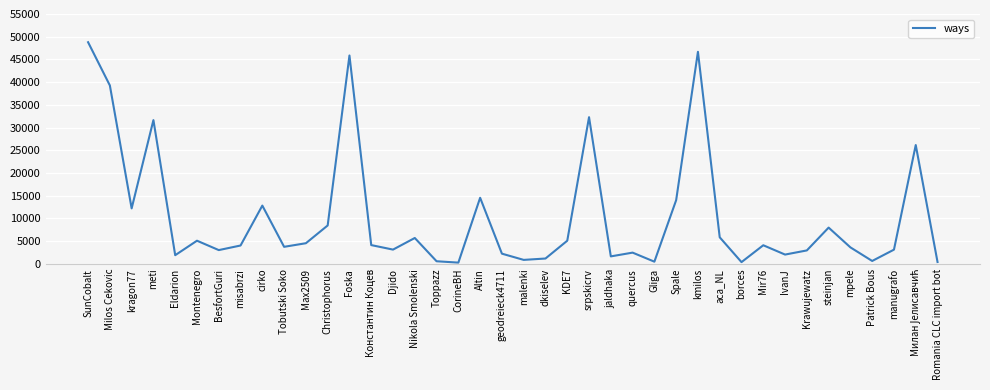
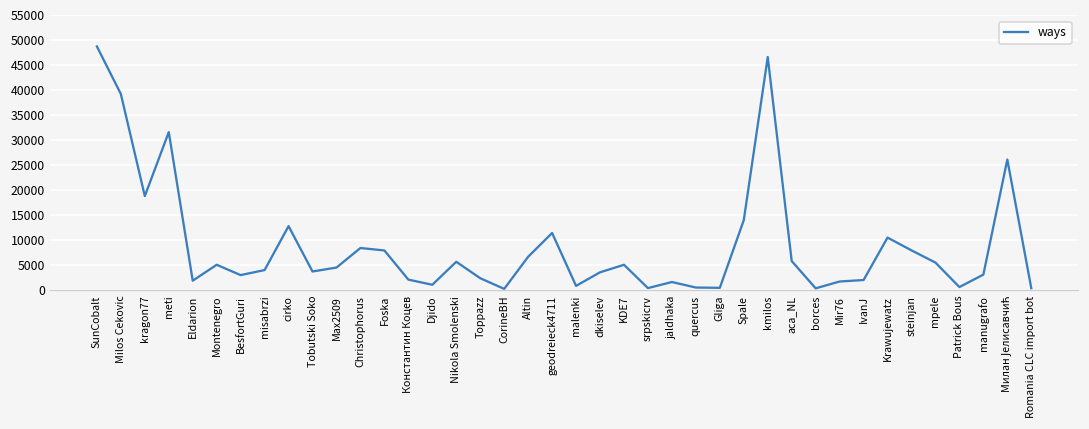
  {
    "SunCobalt": 49000,
    "Milos Cekovic": 39000,
-   "kragon77": 12000,
+   "kragon77": 19000,
    "meti": 32000,
    "Eldarion": 2000,
    "Montenegro": 5000,
    "BesfortGuri": 3000,
    "misabrzi": 4000,
    "cirko": 13000,
    "Tobutski Soko": 4000,
    "Max2509": 5000,
    "Christophorus": 8000,
-   "Foska": 46000,
-   "Константин Коцев": 4000,
-   "Djido": 3000,
+   "Foska": 8000,
+   "Константин Коцев": 2000,
+   "Djido": 1000,
    "Nikola Smolenski": 6000,
-   "Toppazz": 1000,
+   "Toppazz": 2000,
    "CorineBH": 0,
-   "Altin": 15000,
-   "geodreieck4711": 2000,
+   "Altin": 7000,
+   "geodreieck4711": 11000,
    "malenki": 1000,
-   "dkiselev": 1000,
+   "dkiselev": 4000,
    "KDE7": 5000,
-   "srpskicrv": 32000,
+   "srpskicrv": 0,
    "jaldhaka": 2000,
-   "quercus": 2000,
+   "quercus": 1000,
    "Gliga": 0,
    "Spale": 14000,
    "kmilos": 47000,
    "aca_NL": 6000,
    "borces": 0,
-   "Mir76": 4000,
+   "Mir76": 2000,
    "IvanJ": 2000,
-   "Krawujewatz": 3000,
+   "Krawujewatz": 11000,
    "steinjan": 8000,
-   "mpele": 4000,
+   "mpele": 6000,
    "Patrick Bous": 1000,
    "manugrafo": 3000,
    "Милан Јелисавчић": 26000,
    "Romania CLC import bot": 0
  }
